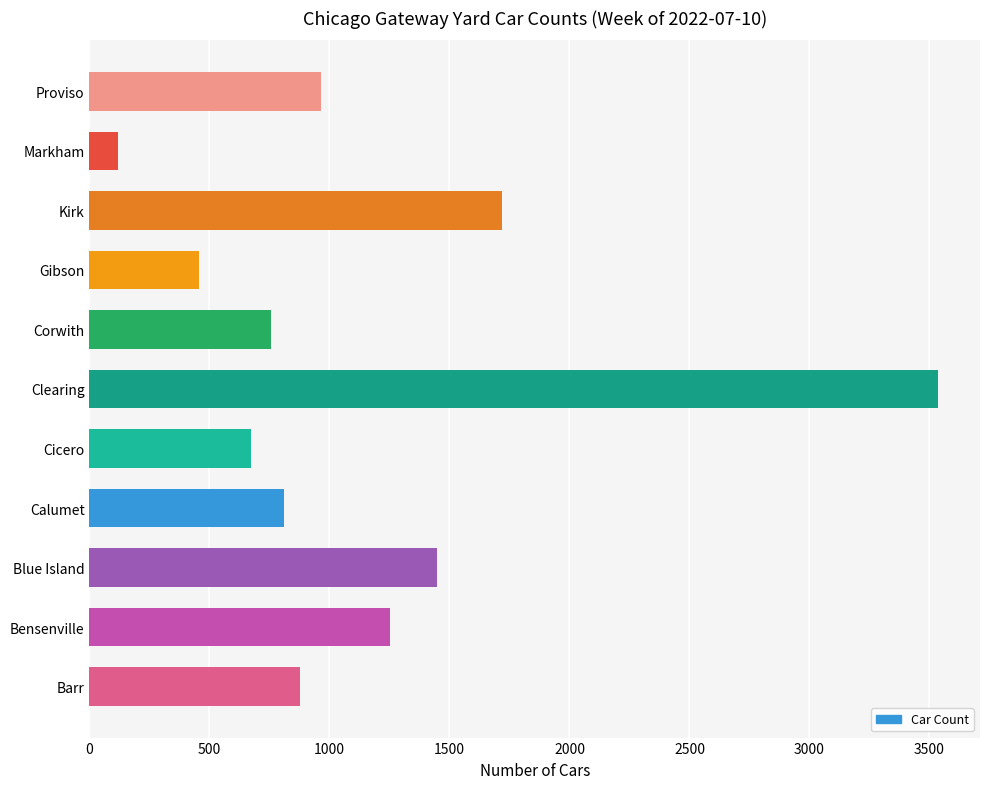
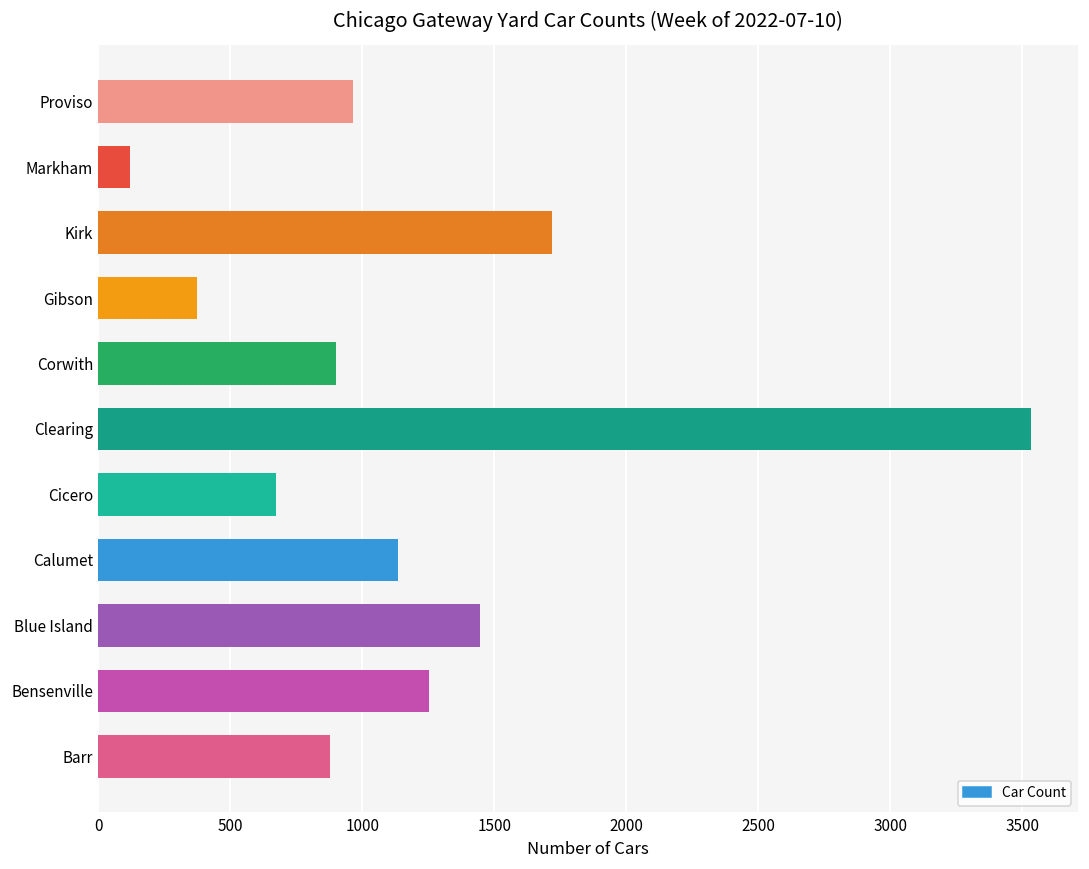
  {
    "Proviso": 970,
    "Markham": 120,
    "Kirk": 1720,
-   "Gibson": 460,
-   "Corwith": 760,
+   "Gibson": 370,
+   "Corwith": 900,
    "Clearing": 3530,
    "Cicero": 670,
-   "Calumet": 810,
+   "Calumet": 1140,
    "Blue Island": 1450,
    "Bensenville": 1250,
    "Barr": 880
  }
